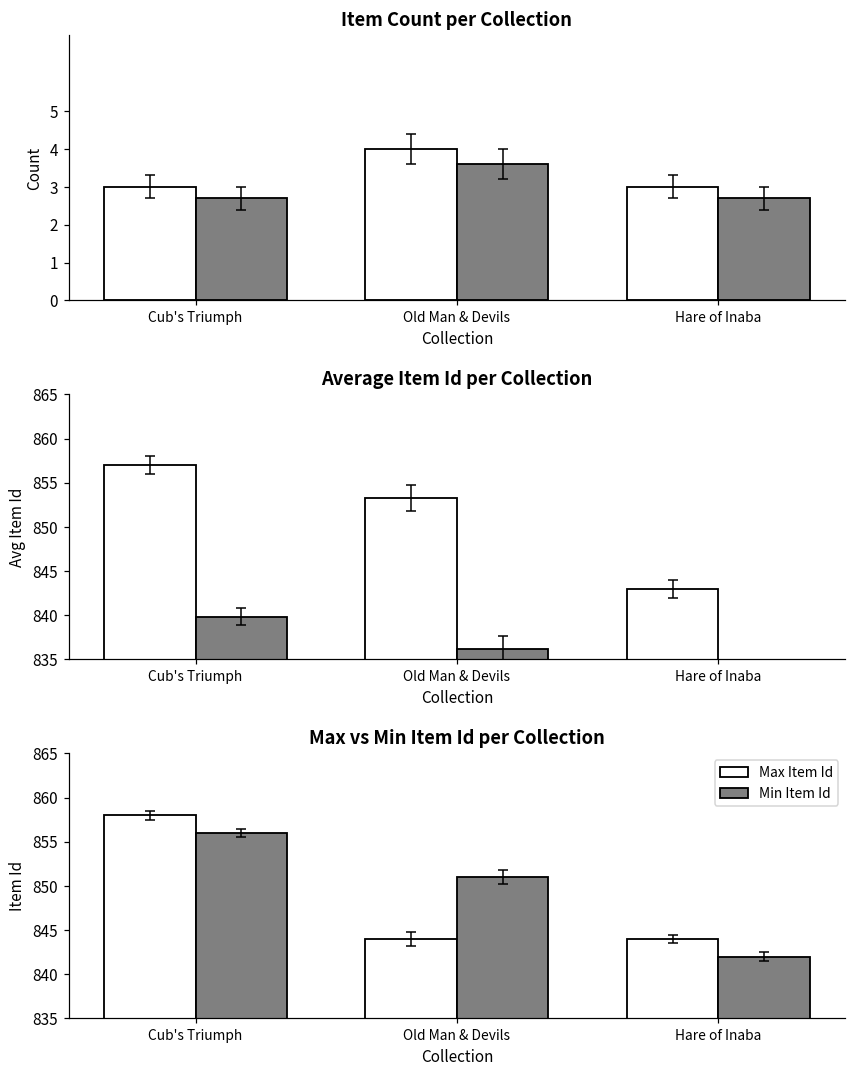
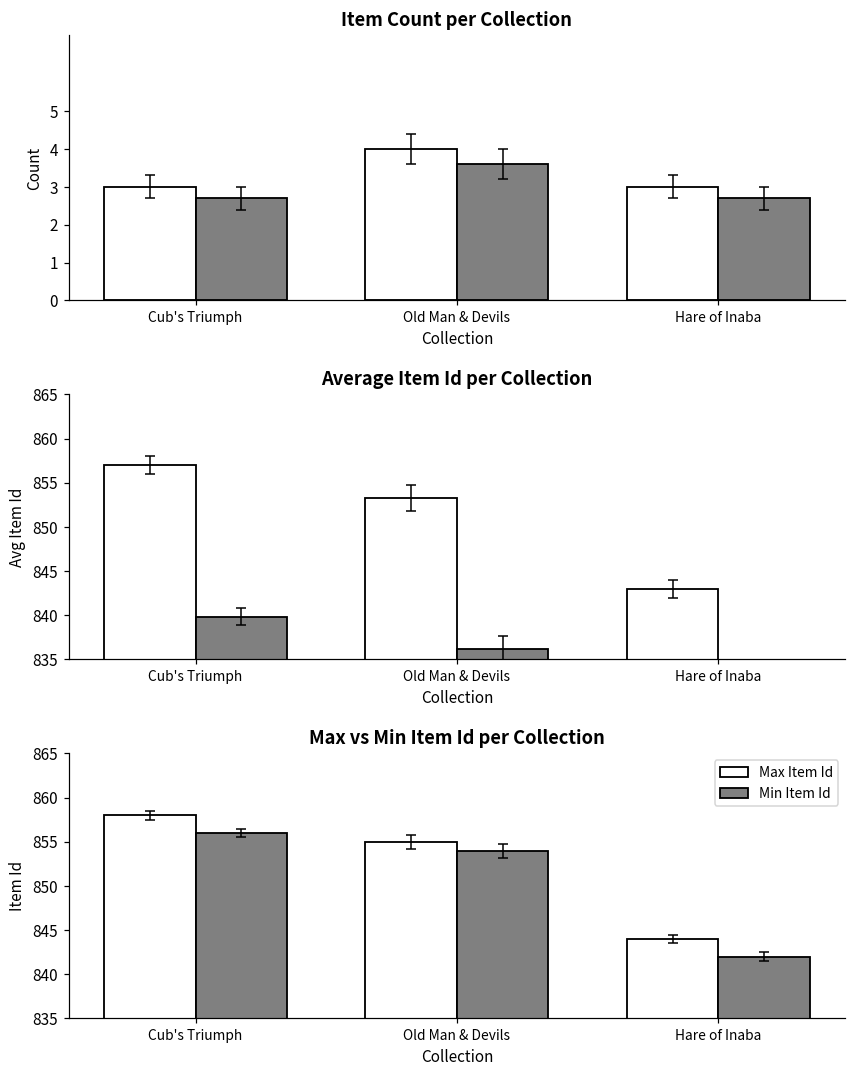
  {
    "Max vs Min Item Id per Collection": {
      "Max Item Id": {
        "Cub's Triumph": 858,
-       "Old Man & Devils": 844,
+       "Old Man & Devils": 855,
        "Hare of Inaba": 844
      },
      "Min Item Id": {
        "Cub's Triumph": 856,
-       "Old Man & Devils": 851,
+       "Old Man & Devils": 854,
        "Hare of Inaba": 842
      }
    }
  }
